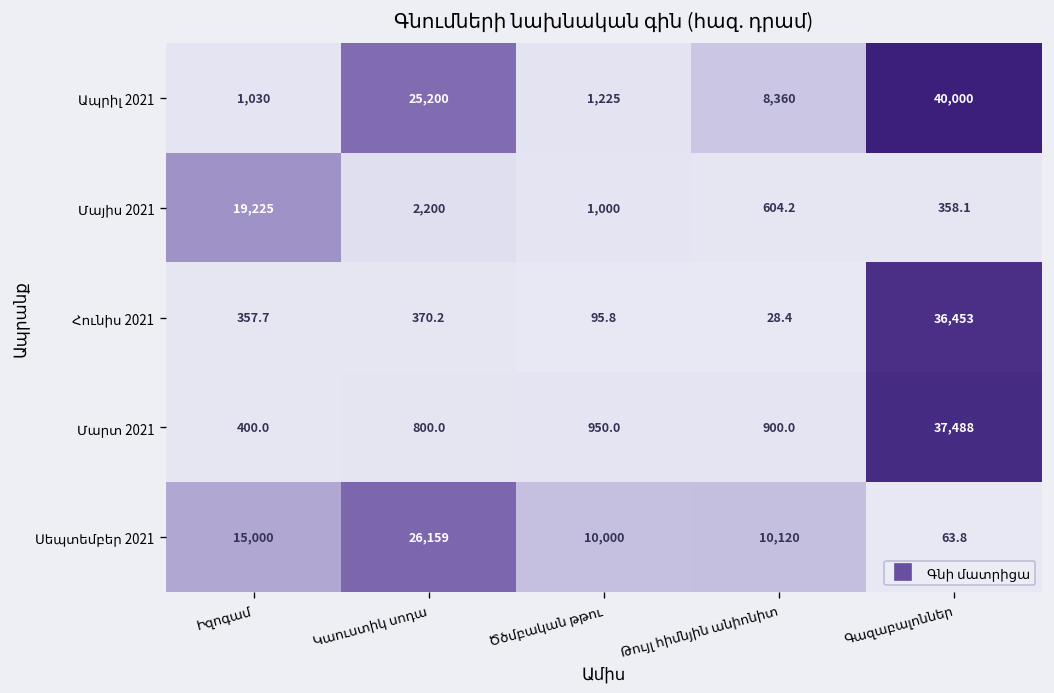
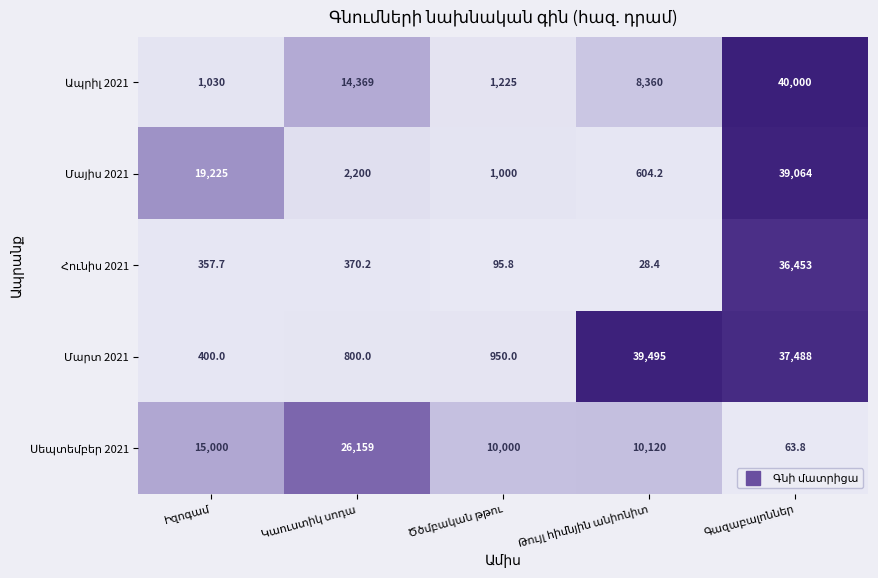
  {
    "Ապրիլ 2021": {
      "Իզոգամ": "1,030",
-     "Կաուստիկ սոդա": "25,200",
+     "Կաուստիկ սոդա": "14,369",
      "Ծծմբական թթու": "1,225",
      "Թույլ հիմնյին անիոնիտ": "8,360",
      "Գազաբալոններ": "40,000"
    },
    "Մայիս 2021": {
      "Իզոգամ": "19,225",
      "Կաուստիկ սոդա": "2,200",
      "Ծծմբական թթու": "1,000",
      "Թույլ հիմնյին անիոնիտ": "604.2",
-     "Գազաբալոններ": "358.1"
+     "Գազաբալոններ": "39,064"
    },
    "Հունիս 2021": {
      "Իզոգամ": "357.7",
      "Կաուստիկ սոդա": "370.2",
      "Ծծմբական թթու": "95.8",
      "Թույլ հիմնյին անիոնիտ": "28.4",
      "Գազաբալոններ": "36,453"
    },
    "Մարտ 2021": {
      "Իզոգամ": "400.0",
      "Կաուստիկ սոդա": "800.0",
      "Ծծմբական թթու": "950.0",
-     "Թույլ հիմնյին անիոնիտ": "900.0",
+     "Թույլ հիմնյին անիոնիտ": "39,495",
      "Գազաբալոններ": "37,488"
    },
    "Սեպտեմբեր 2021": {
      "Իզոգամ": "15,000",
      "Կաուստիկ սոդա": "26,159",
      "Ծծմբական թթու": "10,000",
      "Թույլ հիմնյին անիոնիտ": "10,120",
      "Գազաբալոններ": "63.8"
    }
  }
